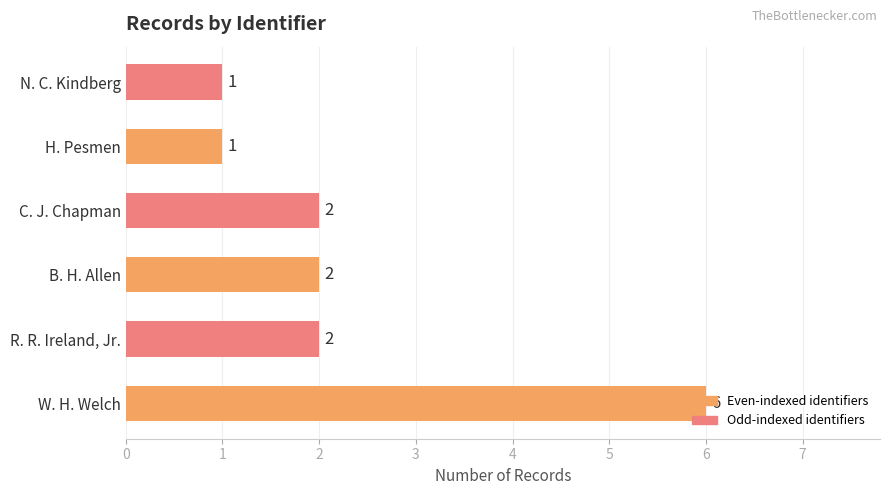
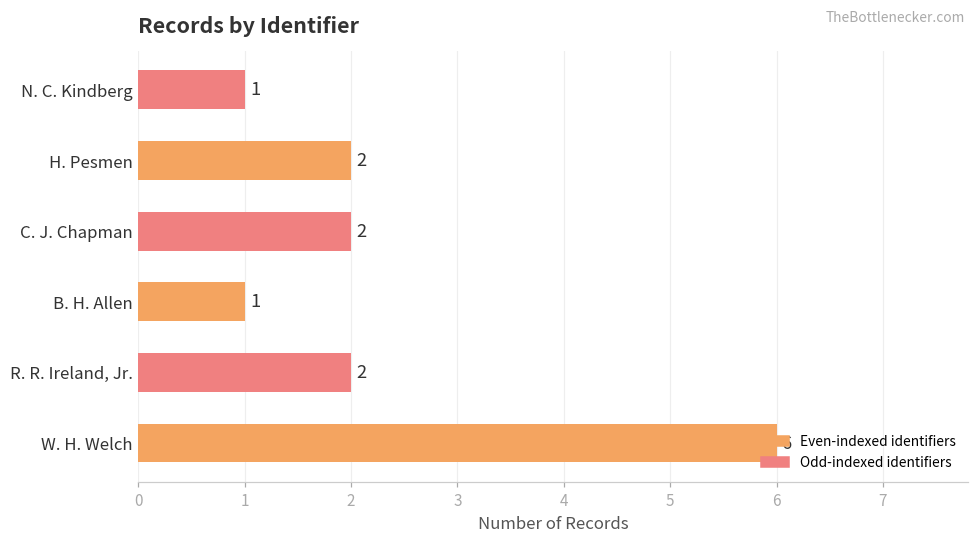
  {
    "N. C. Kindberg": 1,
-   "H. Pesmen": 1,
+   "H. Pesmen": 2,
    "C. J. Chapman": 2,
-   "B. H. Allen": 2,
+   "B. H. Allen": 1,
    "R. R. Ireland, Jr.": 2,
    "W. H. Welch": 6
  }
